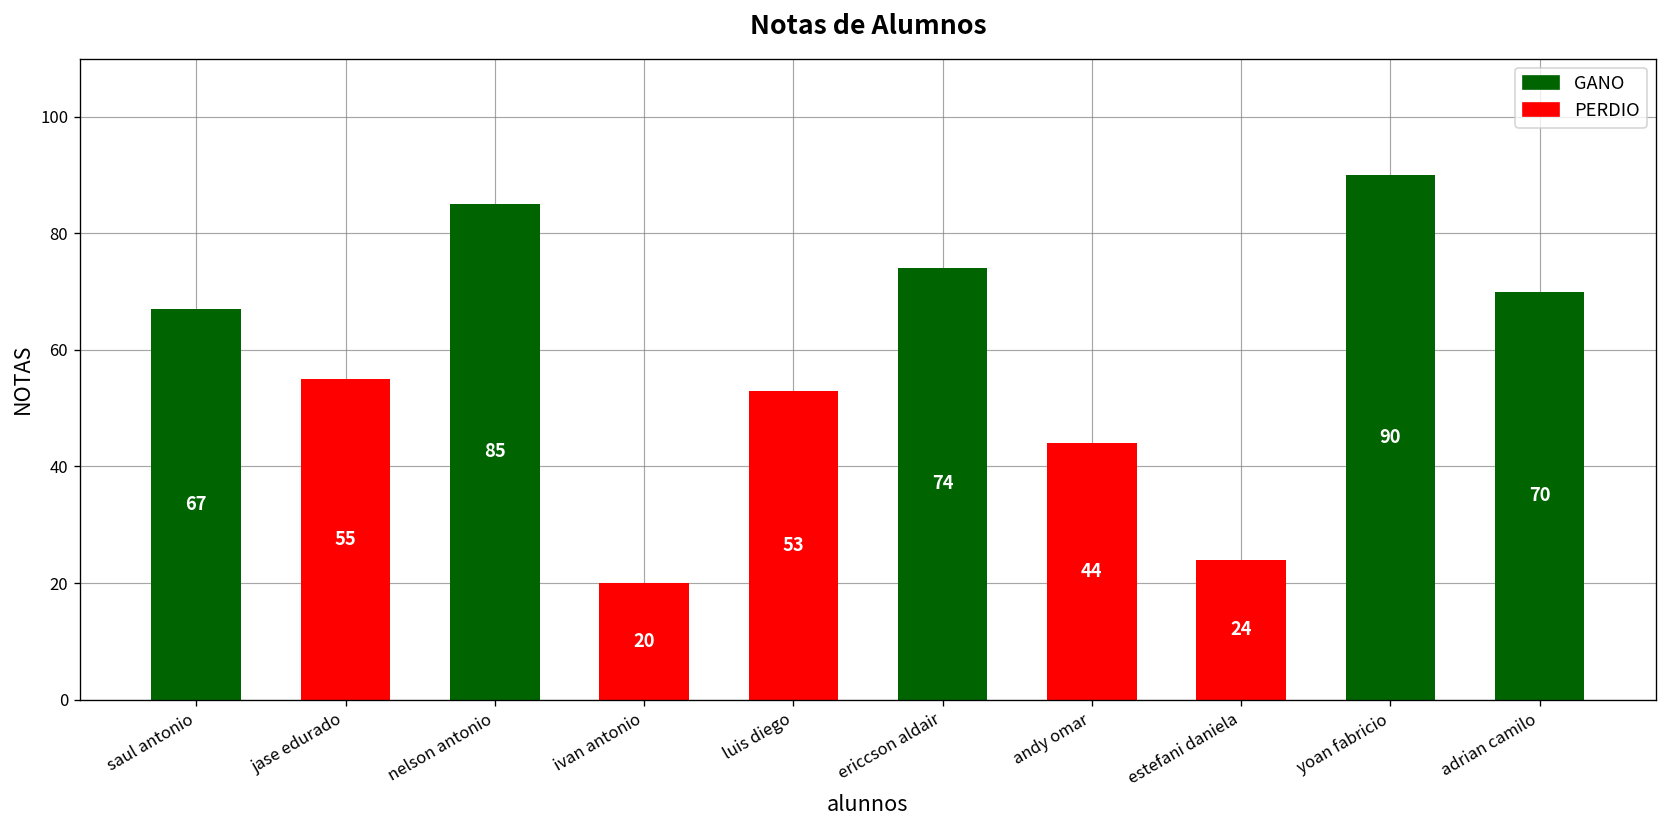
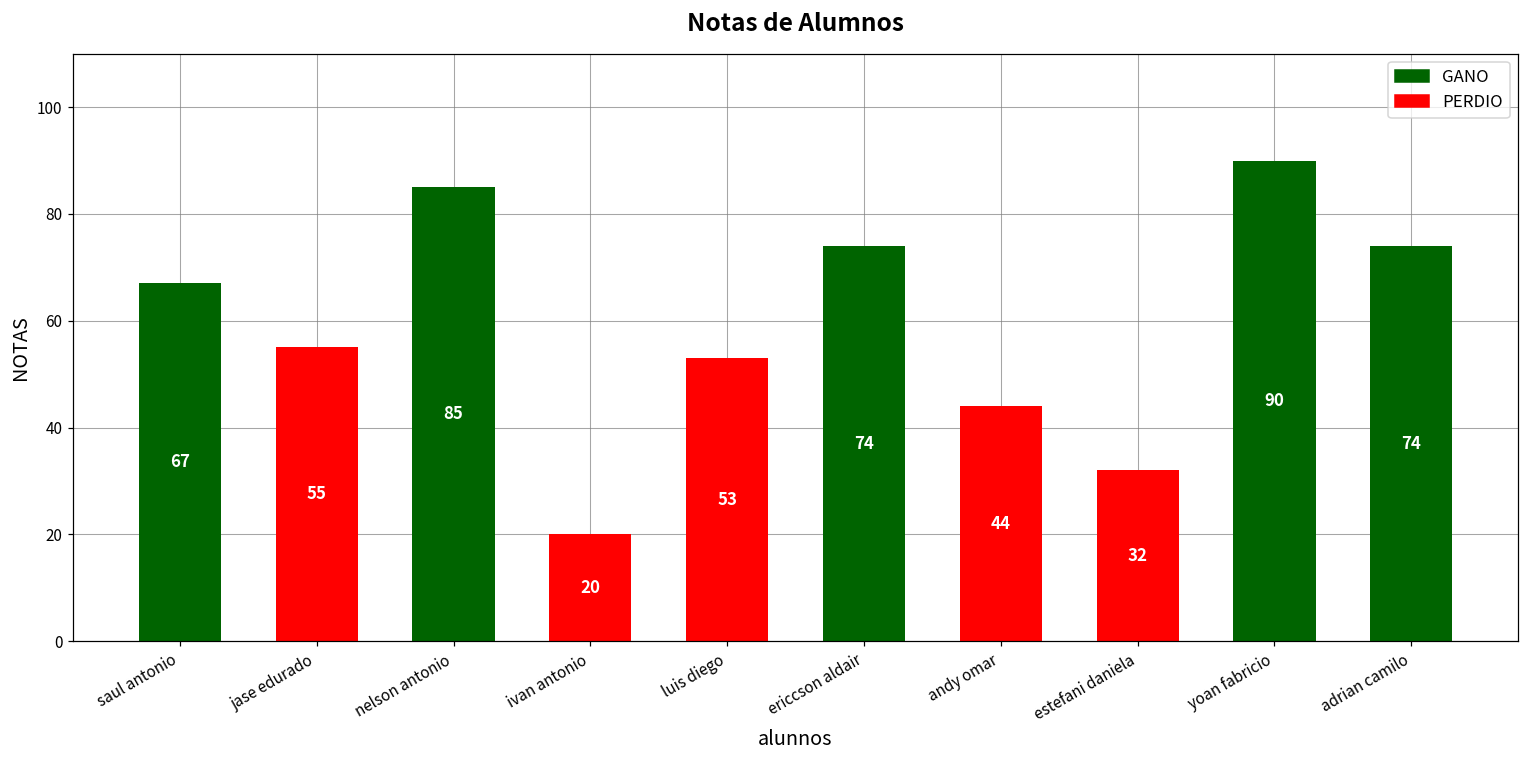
  {
    "saul antonio": 67,
    "jase edurado": 55,
    "nelson antonio": 85,
    "ivan antonio": 20,
    "luis diego": 53,
    "ericcson aldair": 74,
    "andy omar": 44,
-   "estefani daniela": 24,
+   "estefani daniela": 32,
    "yoan fabricio": 90,
-   "adrian camilo": 70
+   "adrian camilo": 74
  }
